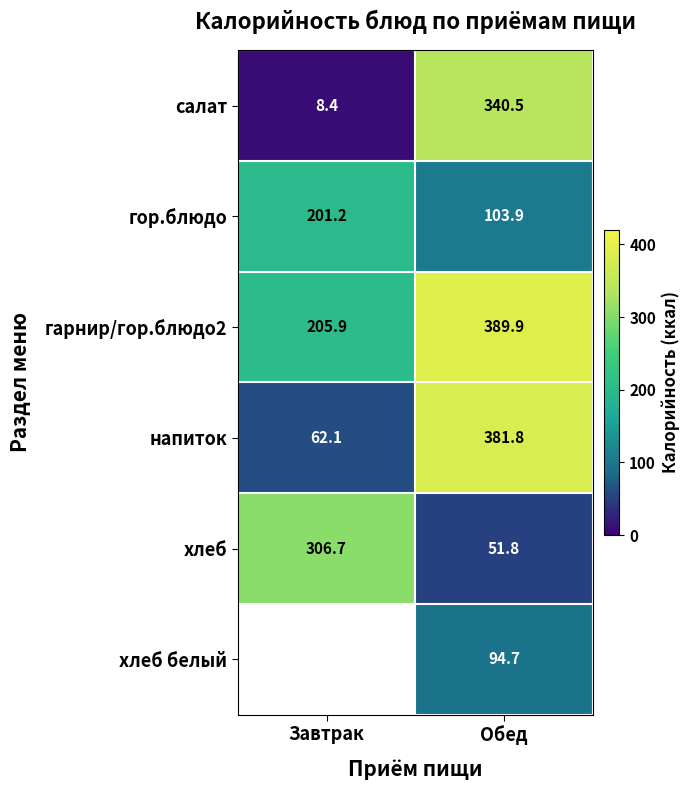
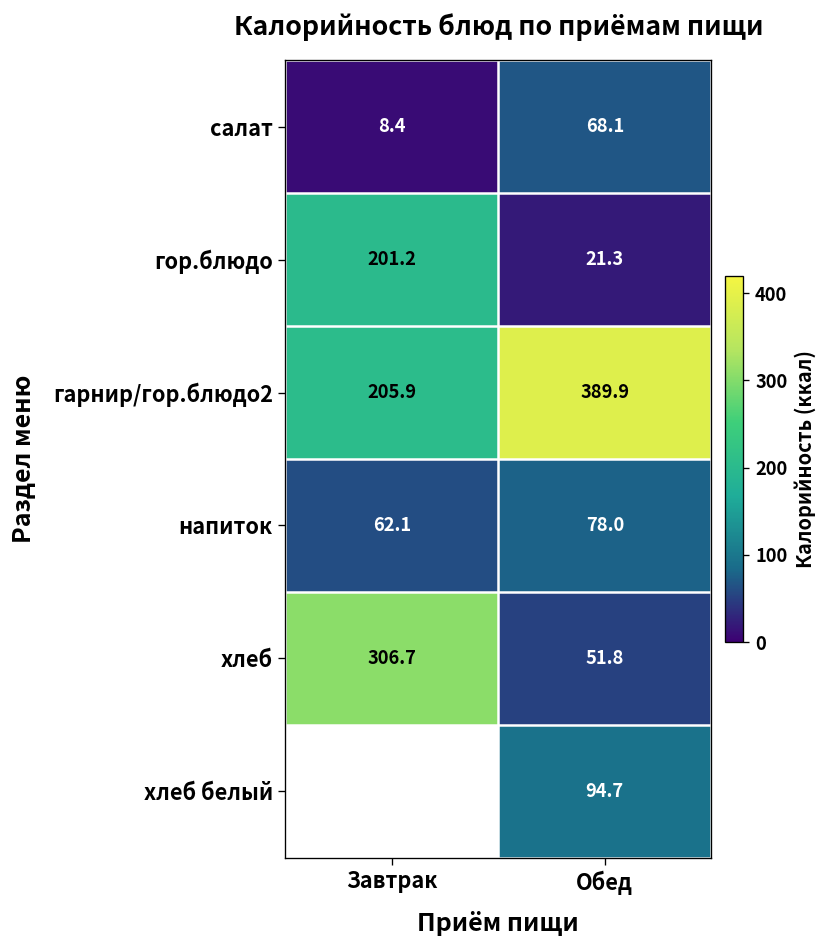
  {
    "салат": {
      "Завтрак": 8.4,
-     "Обед": 340.5
+     "Обед": 68.1
    },
    "гор.блюдо": {
      "Завтрак": 201.2,
-     "Обед": 103.9
+     "Обед": 21.3
    },
    "гарнир/гор.блюдо2": {
      "Завтрак": 205.9,
      "Обед": 389.9
    },
    "напиток": {
      "Завтрак": 62.1,
-     "Обед": 381.8
+     "Обед": 78.0
    },
    "хлеб": {
      "Завтрак": 306.7,
      "Обед": 51.8
    },
    "хлеб белый": {
      "Обед": 94.7
    }
  }
